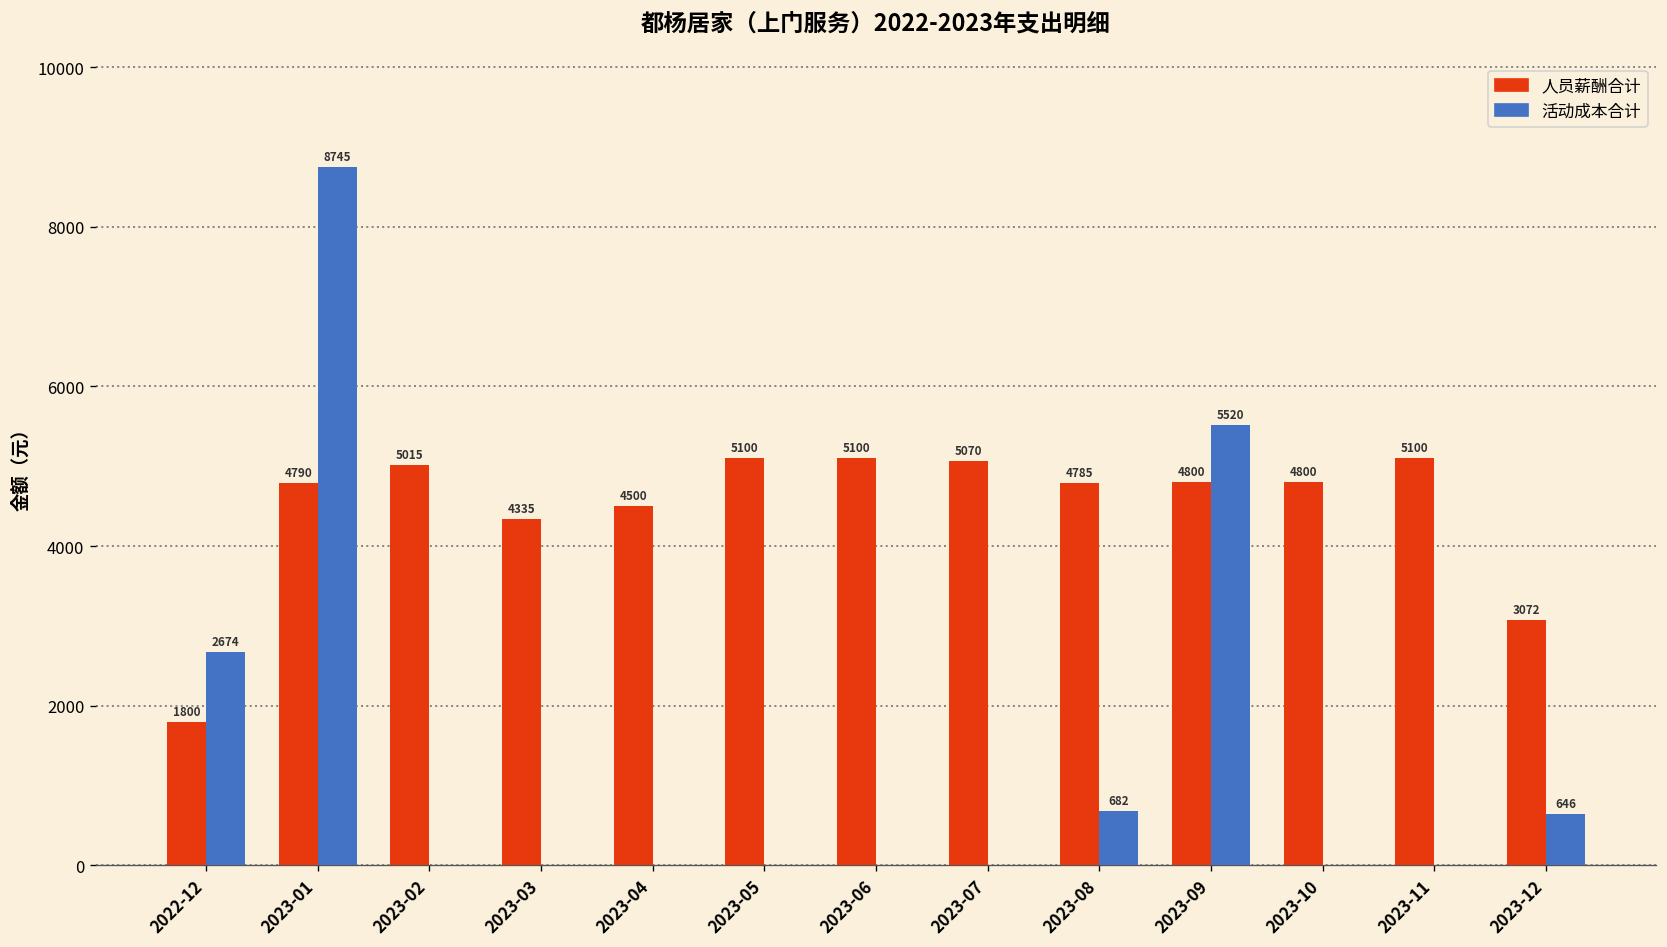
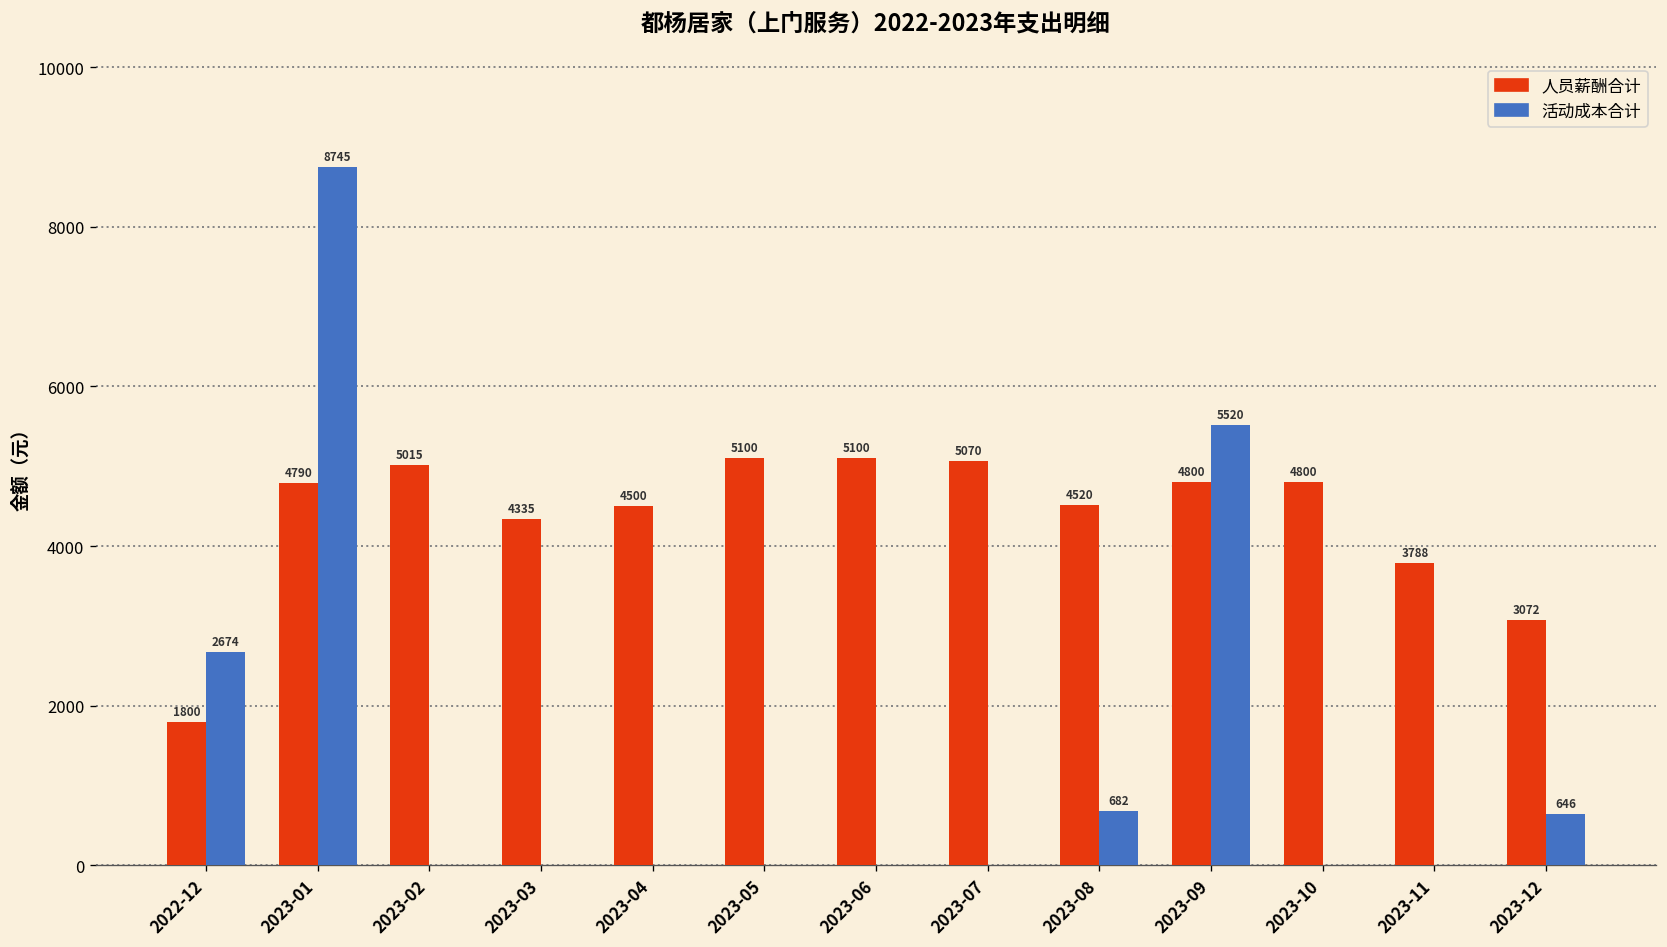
  {
    "人员薪酬合计": {
      "2022-12": 1800,
      "2023-01": 4790,
      "2023-02": 5015,
      "2023-03": 4335,
      "2023-04": 4500,
      "2023-05": 5100,
      "2023-06": 5100,
      "2023-07": 5070,
-     "2023-08": 4785,
+     "2023-08": 4520,
      "2023-09": 4800,
      "2023-10": 4800,
-     "2023-11": 5100,
+     "2023-11": 3788,
      "2023-12": 3072
    },
    "活动成本合计": {
      "2022-12": 2674,
      "2023-01": 8745,
      "2023-08": 682,
      "2023-09": 5520,
      "2023-12": 646
    }
  }
